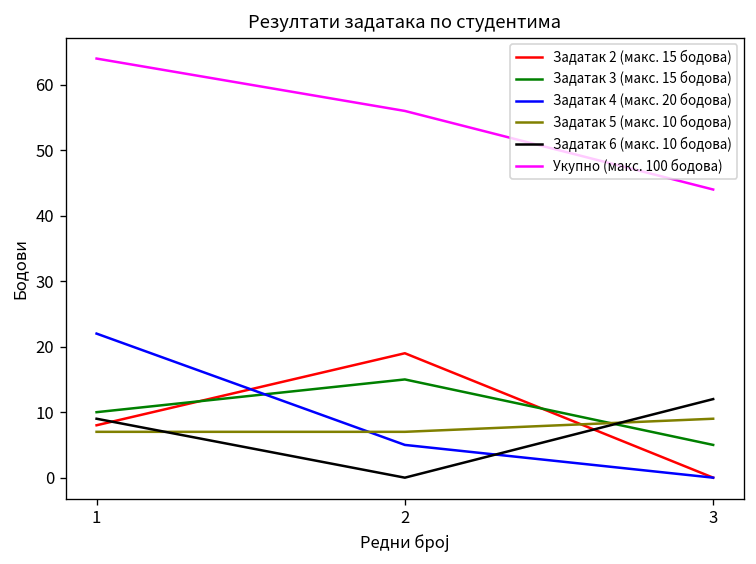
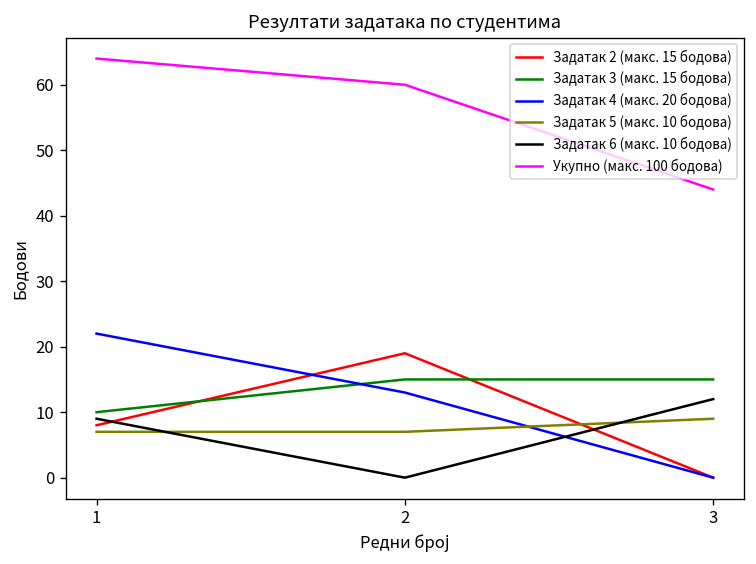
  {
    "Задатак 2 (макс. 15 бодова)": {
      "1": 8,
      "2": 19
    },
    "Задатак 3 (макс. 15 бодова)": {
      "1": 10,
      "2": 15,
-     "3": 5
+     "3": 15
    },
    "Задатак 4 (макс. 20 бодова)": {
      "1": 22,
-     "2": 5
+     "2": 13
    },
    "Задатак 5 (макс. 10 бодова)": {
      "1": 7,
      "2": 7,
      "3": 9
    },
    "Задатак 6 (макс. 10 бодова)": {
      "1": 9,
      "2": 0,
      "3": 12
    },
    "Укупно (макс. 100 бодова)": {
      "1": 64,
-     "2": 56,
+     "2": 60,
      "3": 44
    }
  }
